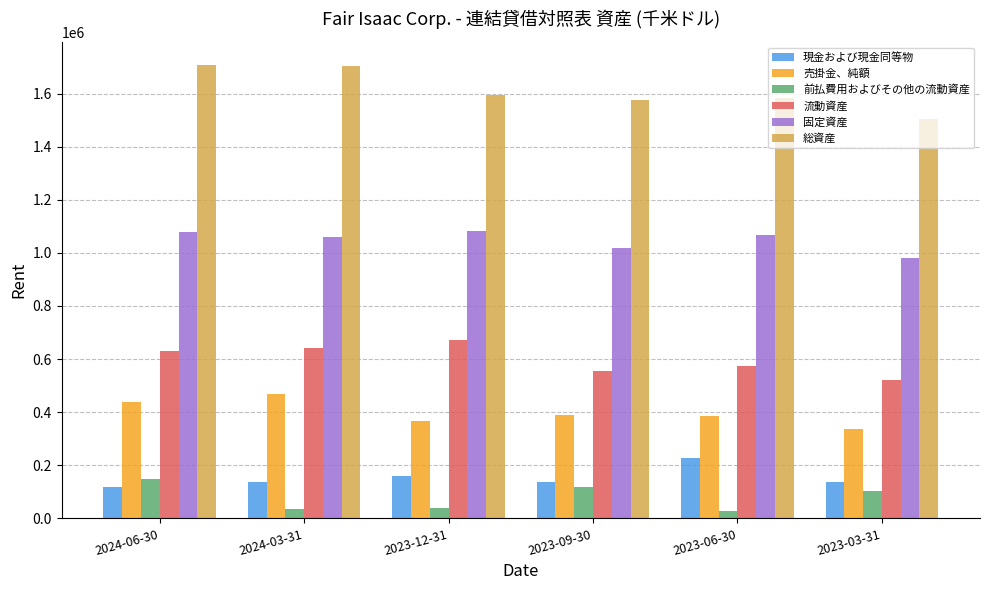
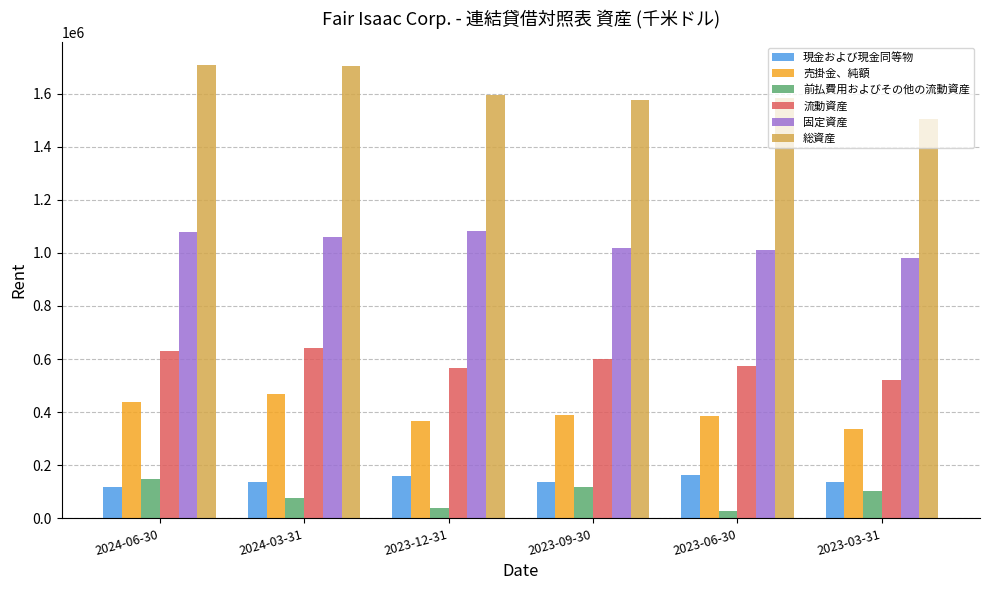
  {
    "現金および現金同等物": {
      "2024-06-30": 120000,
      "2024-03-31": 140000,
      "2023-12-31": 160000,
      "2023-09-30": 140000,
-     "2023-06-30": 230000,
+     "2023-06-30": 160000,
      "2023-03-31": 140000
    },
    "前払費用およびその他の流動資産": {
      "2024-06-30": 150000,
-     "2024-03-31": 40000,
+     "2024-03-31": 80000,
      "2023-12-31": 40000,
      "2023-09-30": 120000,
      "2023-06-30": 30000,
      "2023-03-31": 100000
    },
    "流動資産": {
      "2024-06-30": 630000,
      "2024-03-31": 640000,
-     "2023-12-31": 670000,
-     "2023-09-30": 560000,
+     "2023-12-31": 570000,
+     "2023-09-30": 600000,
      "2023-06-30": 580000,
      "2023-03-31": 520000
    },
    "固定資産": {
      "2024-06-30": 1080000,
      "2024-03-31": 1060000,
      "2023-12-31": 1080000,
      "2023-09-30": 1020000,
-     "2023-06-30": 1070000,
+     "2023-06-30": 1010000,
      "2023-03-31": 980000
    }
  }
